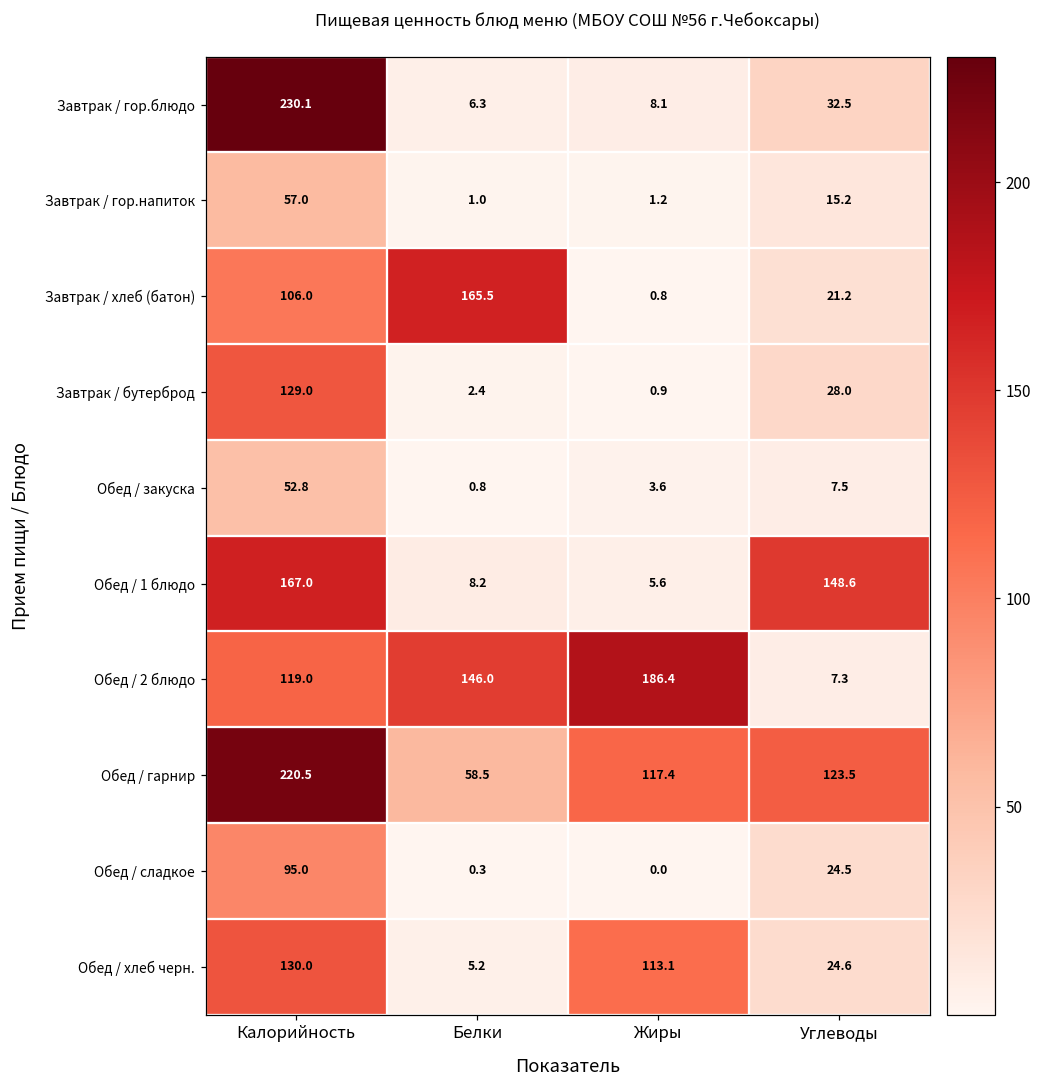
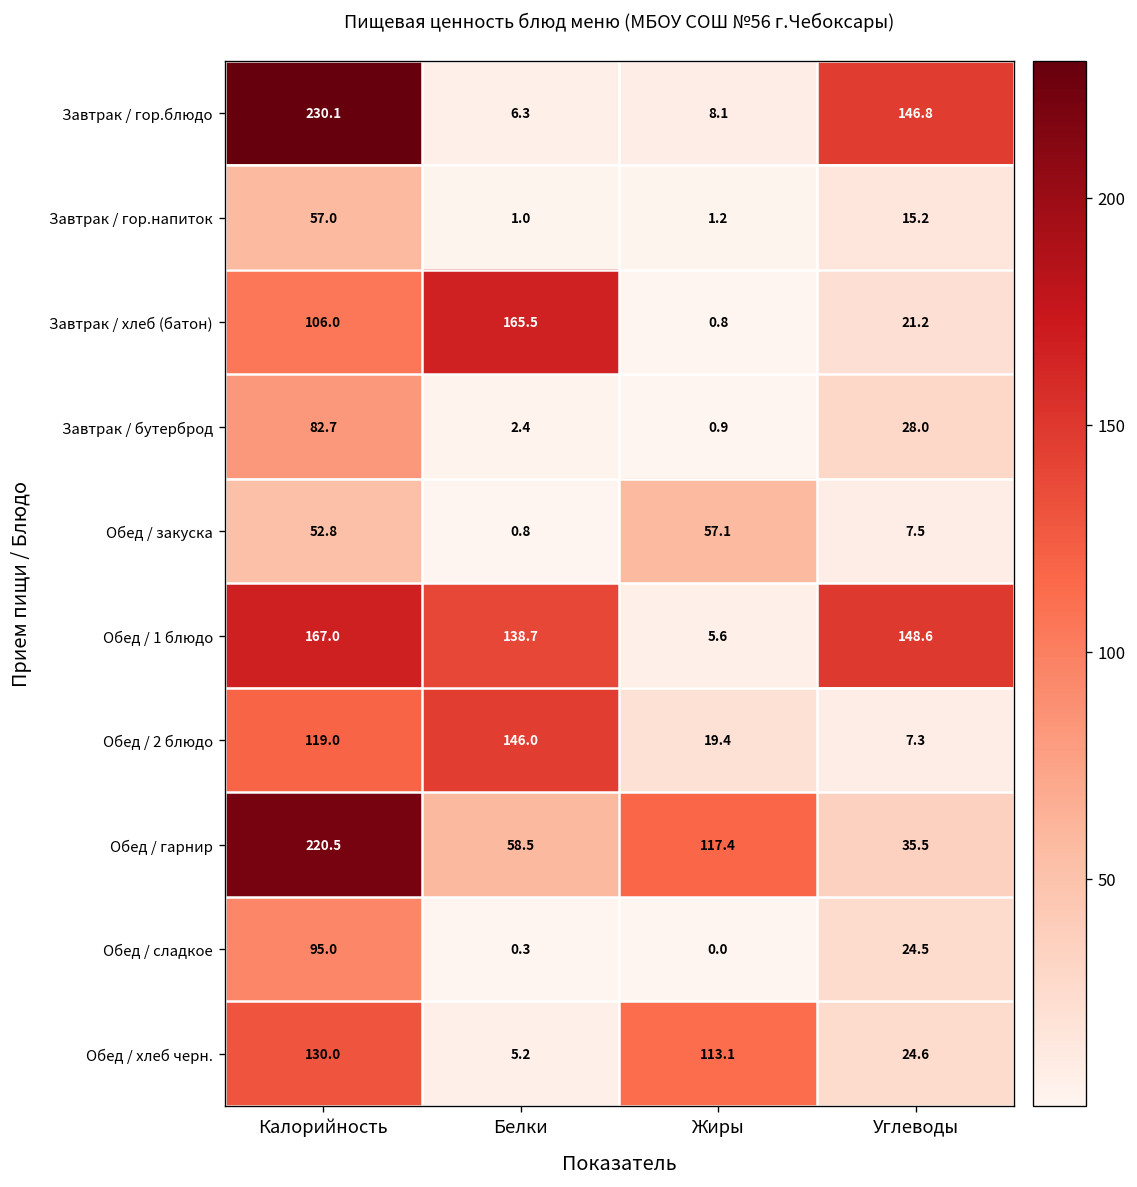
  {
    "Завтрак / гор.блюдо": {
      "Калорийность": 230.1,
      "Белки": 6.3,
      "Жиры": 8.1,
-     "Углеводы": 32.5
+     "Углеводы": 146.8
    },
    "Завтрак / гор.напиток": {
      "Калорийность": 57.0,
      "Белки": 1.0,
      "Жиры": 1.2,
      "Углеводы": 15.2
    },
    "Завтрак / хлеб (батон)": {
      "Калорийность": 106.0,
      "Белки": 165.5,
      "Жиры": 0.8,
      "Углеводы": 21.2
    },
    "Завтрак / бутерброд": {
-     "Калорийность": 129.0,
+     "Калорийность": 82.7,
      "Белки": 2.4,
      "Жиры": 0.9,
      "Углеводы": 28.0
    },
    "Обед / закуска": {
      "Калорийность": 52.8,
      "Белки": 0.8,
-     "Жиры": 3.6,
+     "Жиры": 57.1,
      "Углеводы": 7.5
    },
    "Обед / 1 блюдо": {
      "Калорийность": 167.0,
-     "Белки": 8.2,
+     "Белки": 138.7,
      "Жиры": 5.6,
      "Углеводы": 148.6
    },
    "Обед / 2 блюдо": {
      "Калорийность": 119.0,
      "Белки": 146.0,
-     "Жиры": 186.4,
+     "Жиры": 19.4,
      "Углеводы": 7.3
    },
    "Обед / гарнир": {
      "Калорийность": 220.5,
      "Белки": 58.5,
      "Жиры": 117.4,
-     "Углеводы": 123.5
+     "Углеводы": 35.5
    },
    "Обед / сладкое": {
      "Калорийность": 95.0,
      "Белки": 0.3,
      "Жиры": 0.0,
      "Углеводы": 24.5
    },
    "Обед / хлеб черн.": {
      "Калорийность": 130.0,
      "Белки": 5.2,
      "Жиры": 113.1,
      "Углеводы": 24.6
    }
  }
